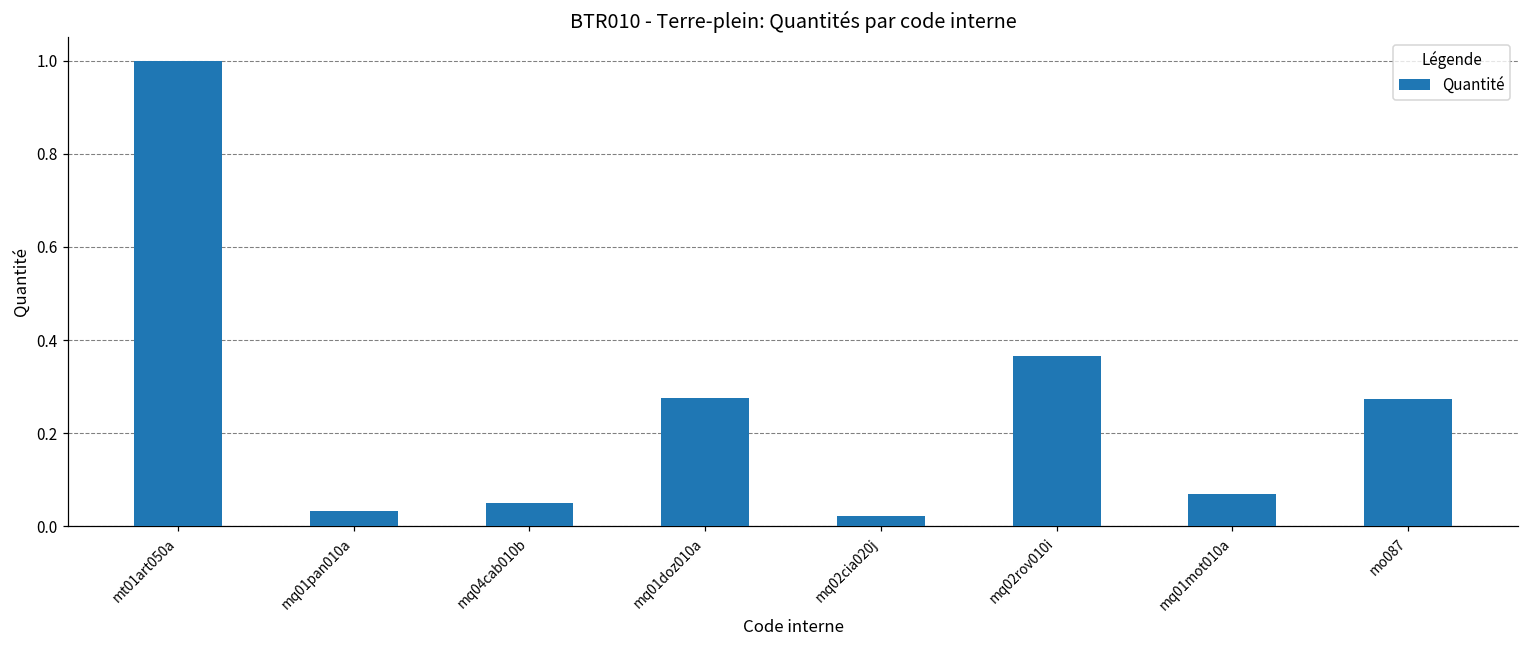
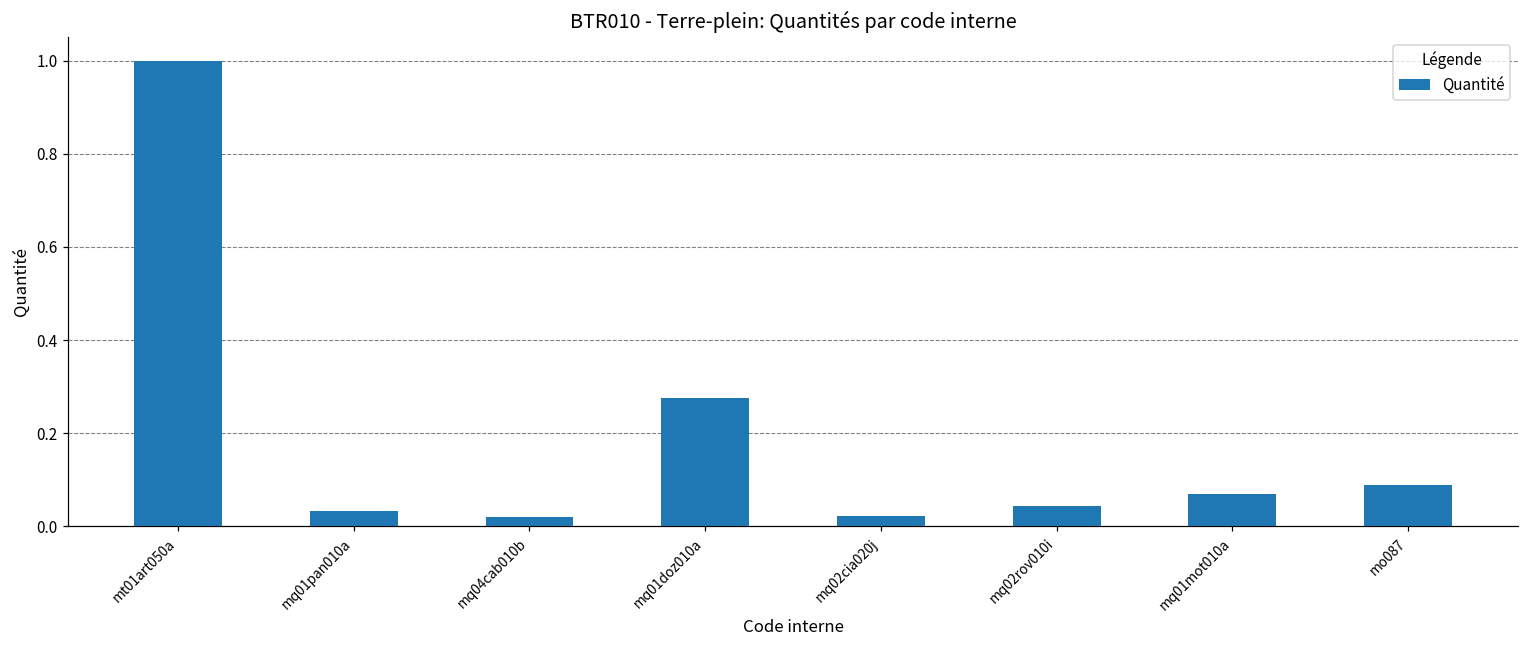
  {
    "mt01art050a": 1.00,
    "mq01pan010a": 0.03,
-   "mq04cab010b": 0.05,
+   "mq04cab010b": 0.02,
    "mq01doz010a": 0.28,
    "mq02cia020j": 0.02,
-   "mq02rov010i": 0.37,
+   "mq02rov010i": 0.04,
    "mq01mot010a": 0.07,
-   "mo087": 0.27
+   "mo087": 0.09
  }
